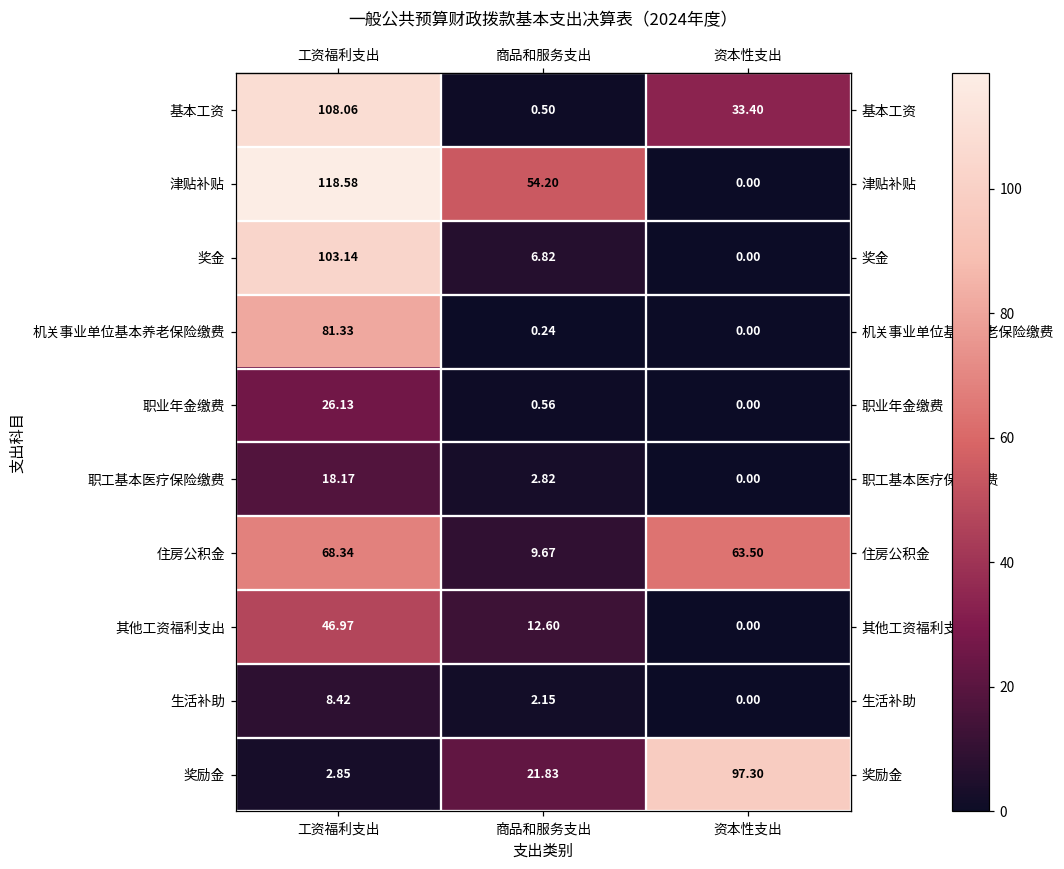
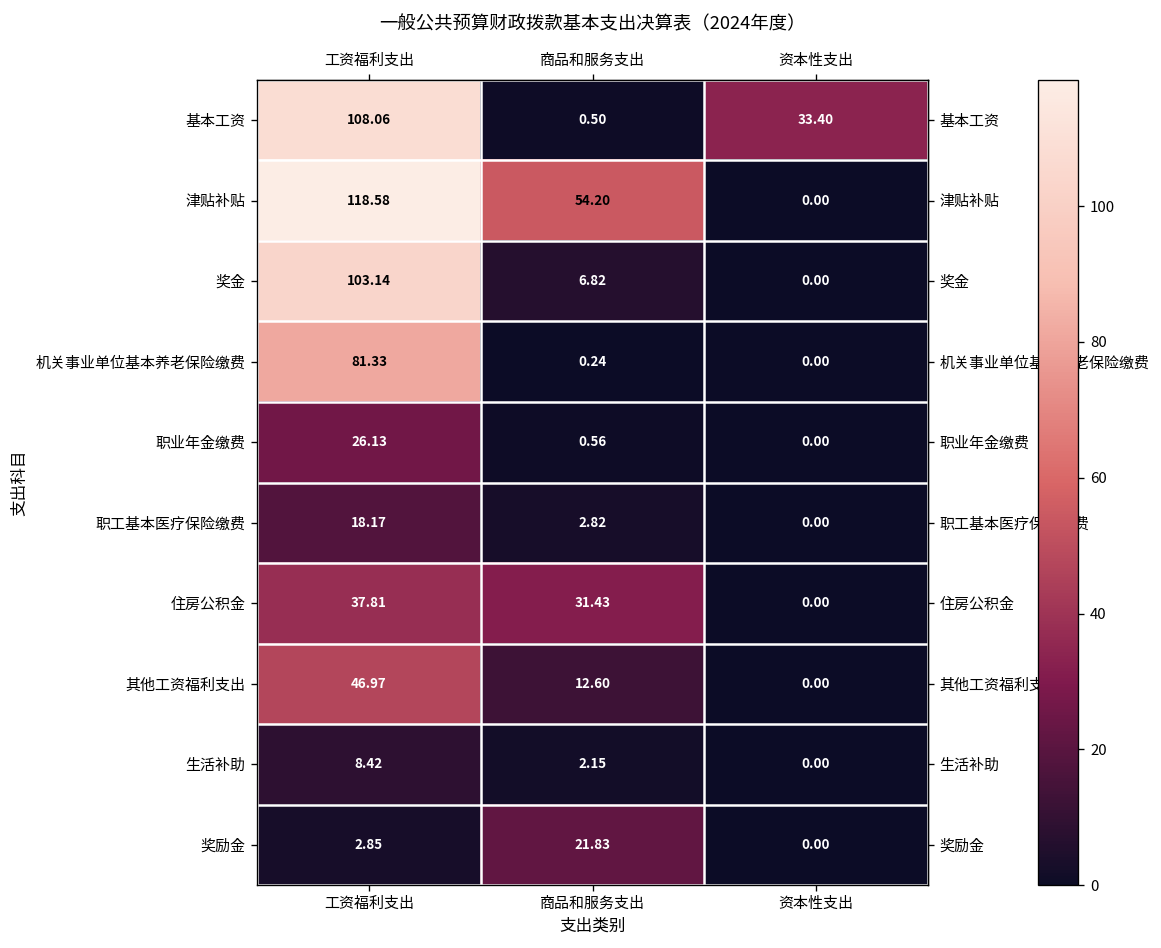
  {
    "基本工资": {
      "工资福利支出": 108.06,
      "商品和服务支出": 0.50,
      "资本性支出": 33.40
    },
    "津贴补贴": {
      "工资福利支出": 118.58,
      "商品和服务支出": 54.20,
      "资本性支出": 0.00
    },
    "奖金": {
      "工资福利支出": 103.14,
      "商品和服务支出": 6.82,
      "资本性支出": 0.00
    },
    "机关事业单位基本养老保险缴费": {
      "工资福利支出": 81.33,
      "商品和服务支出": 0.24,
      "资本性支出": 0.00
    },
    "职业年金缴费": {
      "工资福利支出": 26.13,
      "商品和服务支出": 0.56,
      "资本性支出": 0.00
    },
    "职工基本医疗保险缴费": {
      "工资福利支出": 18.17,
      "商品和服务支出": 2.82,
      "资本性支出": 0.00
    },
    "住房公积金": {
-     "工资福利支出": 68.34,
-     "商品和服务支出": 9.67,
-     "资本性支出": 63.50
+     "工资福利支出": 37.81,
+     "商品和服务支出": 31.43,
+     "资本性支出": 0.00
    },
    "其他工资福利支出": {
      "工资福利支出": 46.97,
      "商品和服务支出": 12.60,
      "资本性支出": 0.00
    },
    "生活补助": {
      "工资福利支出": 8.42,
      "商品和服务支出": 2.15,
      "资本性支出": 0.00
    },
    "奖励金": {
      "工资福利支出": 2.85,
      "商品和服务支出": 21.83,
-     "资本性支出": 97.30
+     "资本性支出": 0.00
    }
  }
